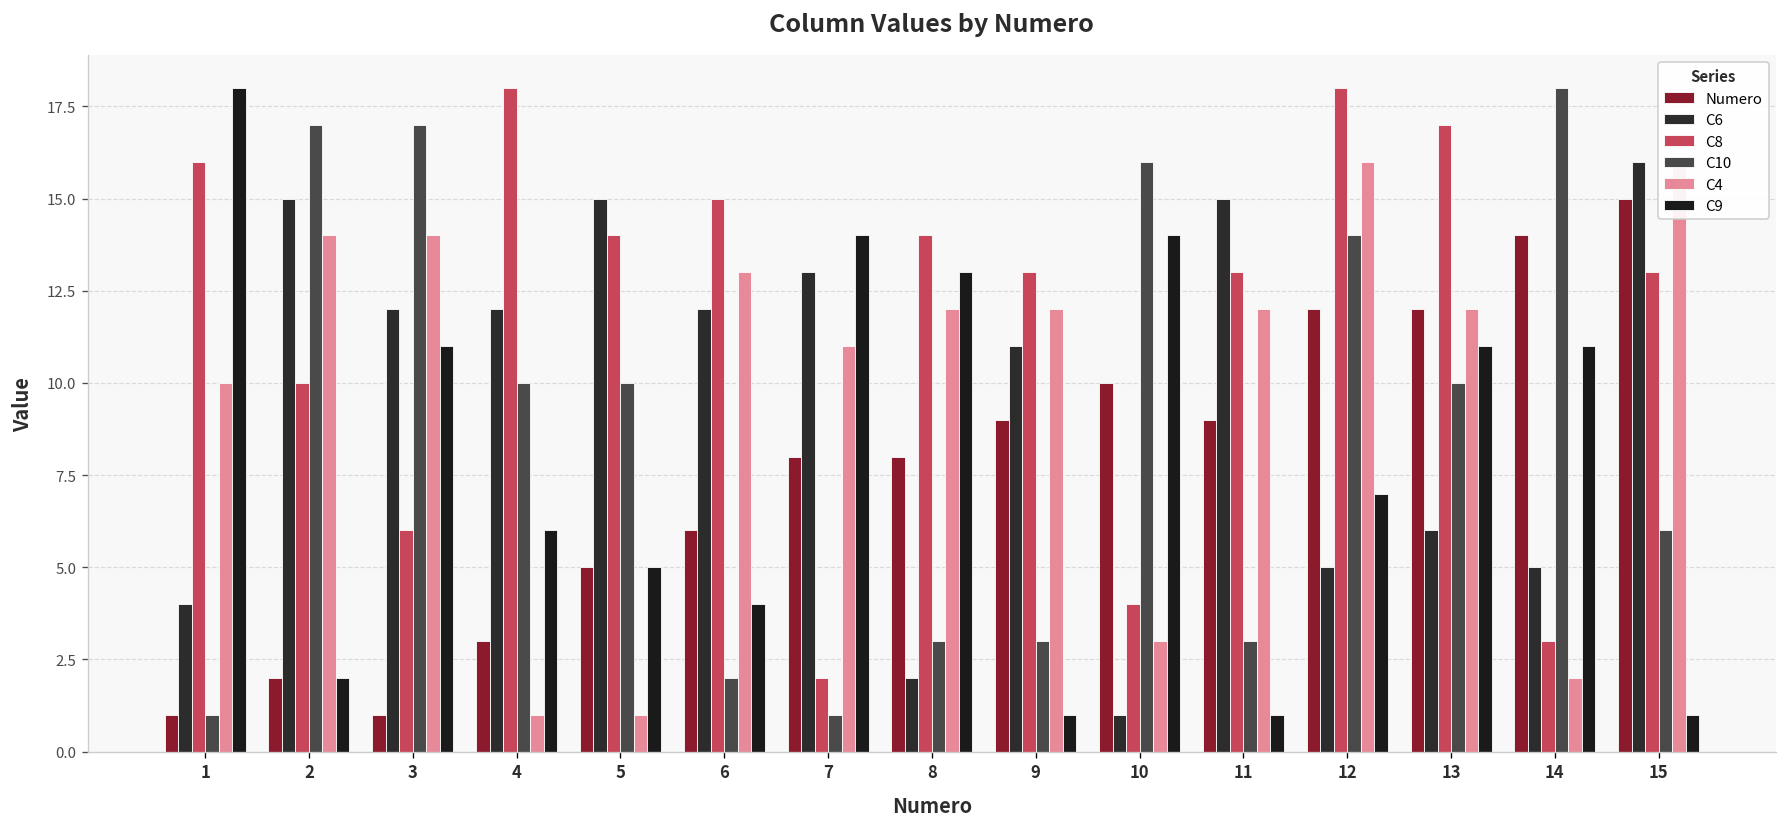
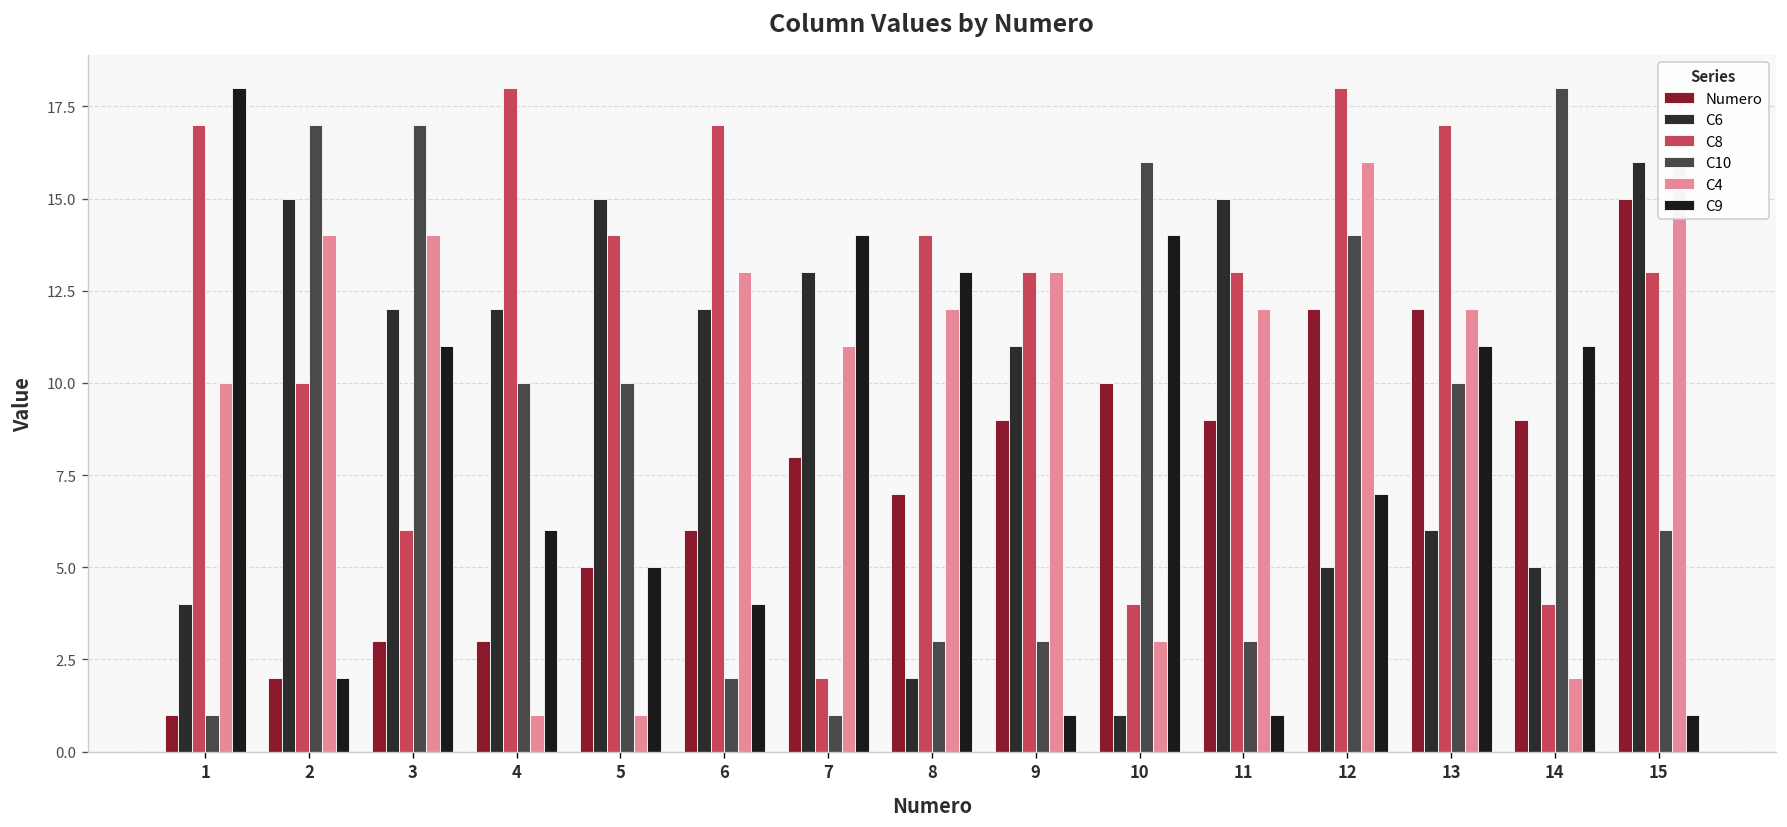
  {
    "Numero": {
      "1": 1,
      "2": 2,
-     "3": 1,
+     "3": 3,
      "4": 3,
      "5": 5,
      "6": 6,
      "7": 8,
-     "8": 8,
+     "8": 7,
      "9": 9,
      "10": 10,
      "11": 9,
      "12": 12,
      "13": 12,
-     "14": 14,
+     "14": 9,
      "15": 15
    },
    "C8": {
-     "1": 16,
+     "1": 17,
      "2": 10,
      "3": 6,
      "4": 18,
      "5": 14,
-     "6": 15,
+     "6": 17,
      "7": 2,
      "8": 14,
      "9": 13,
      "10": 4,
      "11": 13,
      "12": 18,
      "13": 17,
-     "14": 3,
+     "14": 4,
      "15": 13
    },
    "C4": {
      "1": 10,
      "2": 14,
      "3": 14,
      "4": 1,
      "5": 1,
      "6": 13,
      "7": 11,
      "8": 12,
-     "9": 12,
+     "9": 13,
      "10": 3,
      "11": 12,
      "12": 16,
      "13": 12,
      "14": 2
    }
  }
